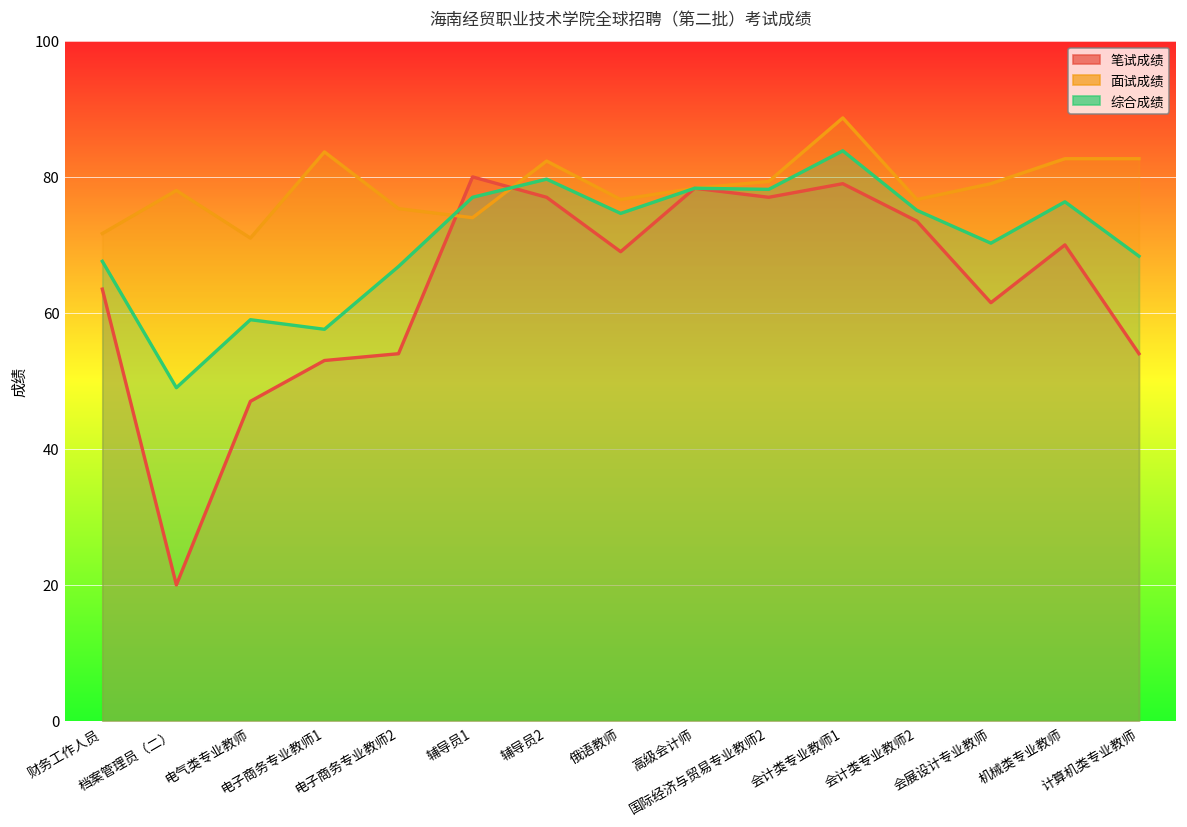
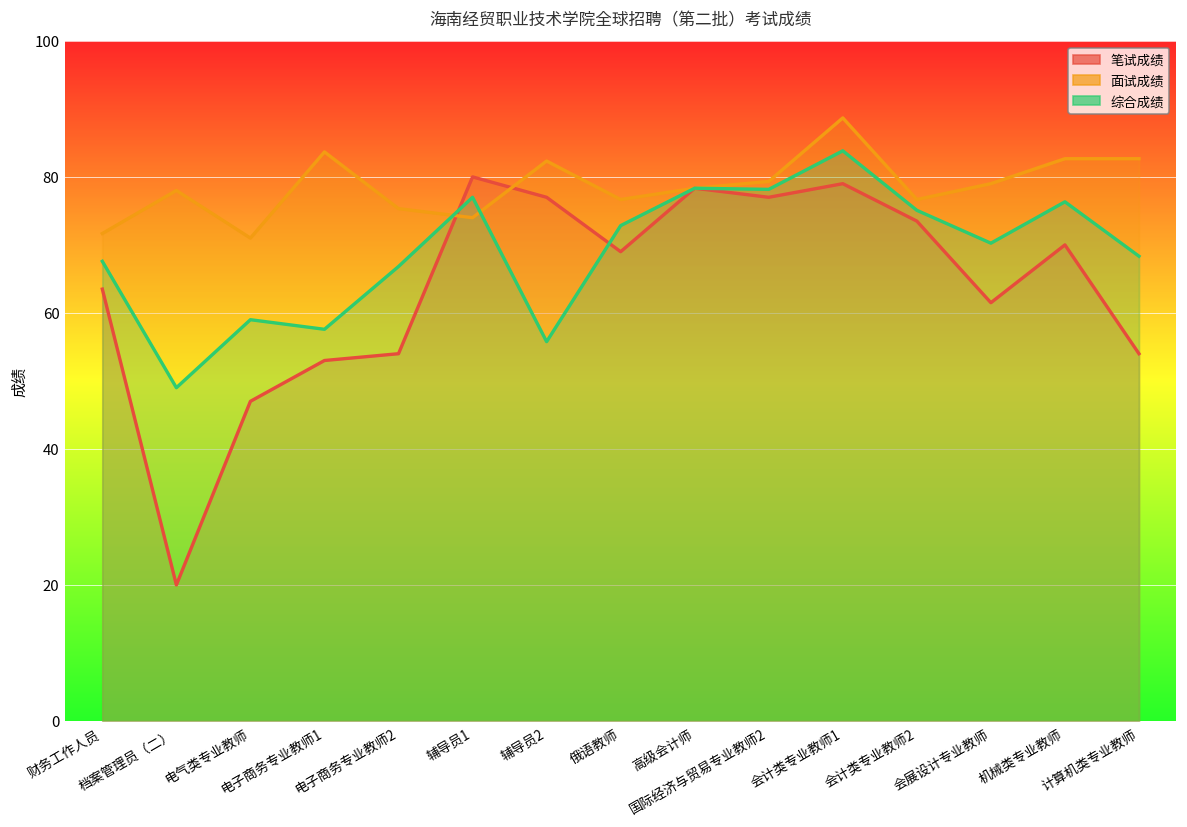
  {
    "综合成绩": {
      "财务工作人员": 68,
      "档案管理员（二）": 49,
      "电气类专业教师": 59,
      "电子商务专业教师1": 58,
      "电子商务专业教师2": 67,
      "辅导员1": 77,
-     "辅导员2": 80,
-     "俄语教师": 75,
+     "辅导员2": 56,
+     "俄语教师": 73,
      "国际经济与贸易专业教师2": 78,
      "会计类专业教师1": 84,
      "会计类专业教师2": 75,
      "会展设计专业教师": 70,
      "机械类专业教师": 76,
      "计算机类专业教师": 68
    }
  }
